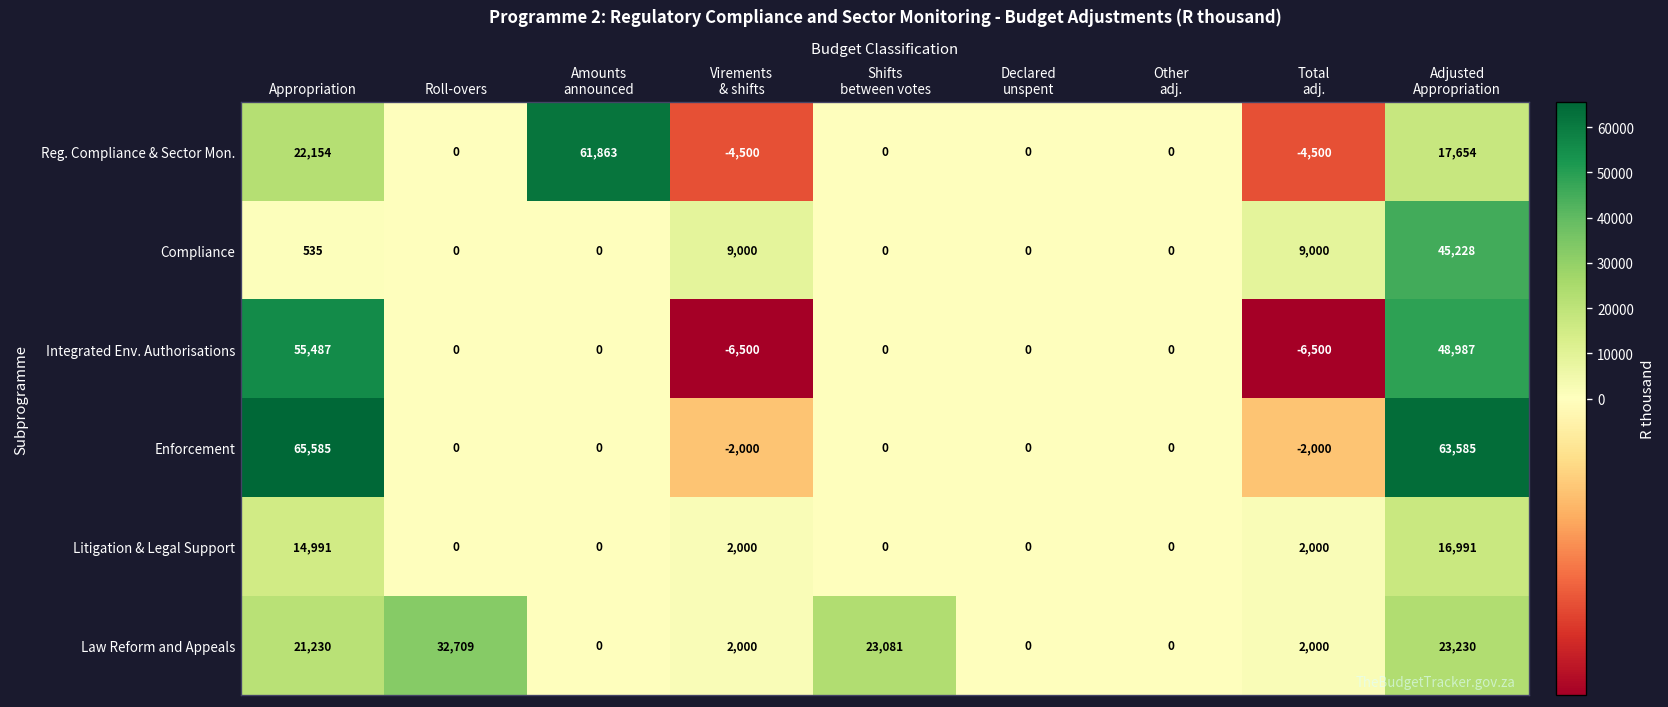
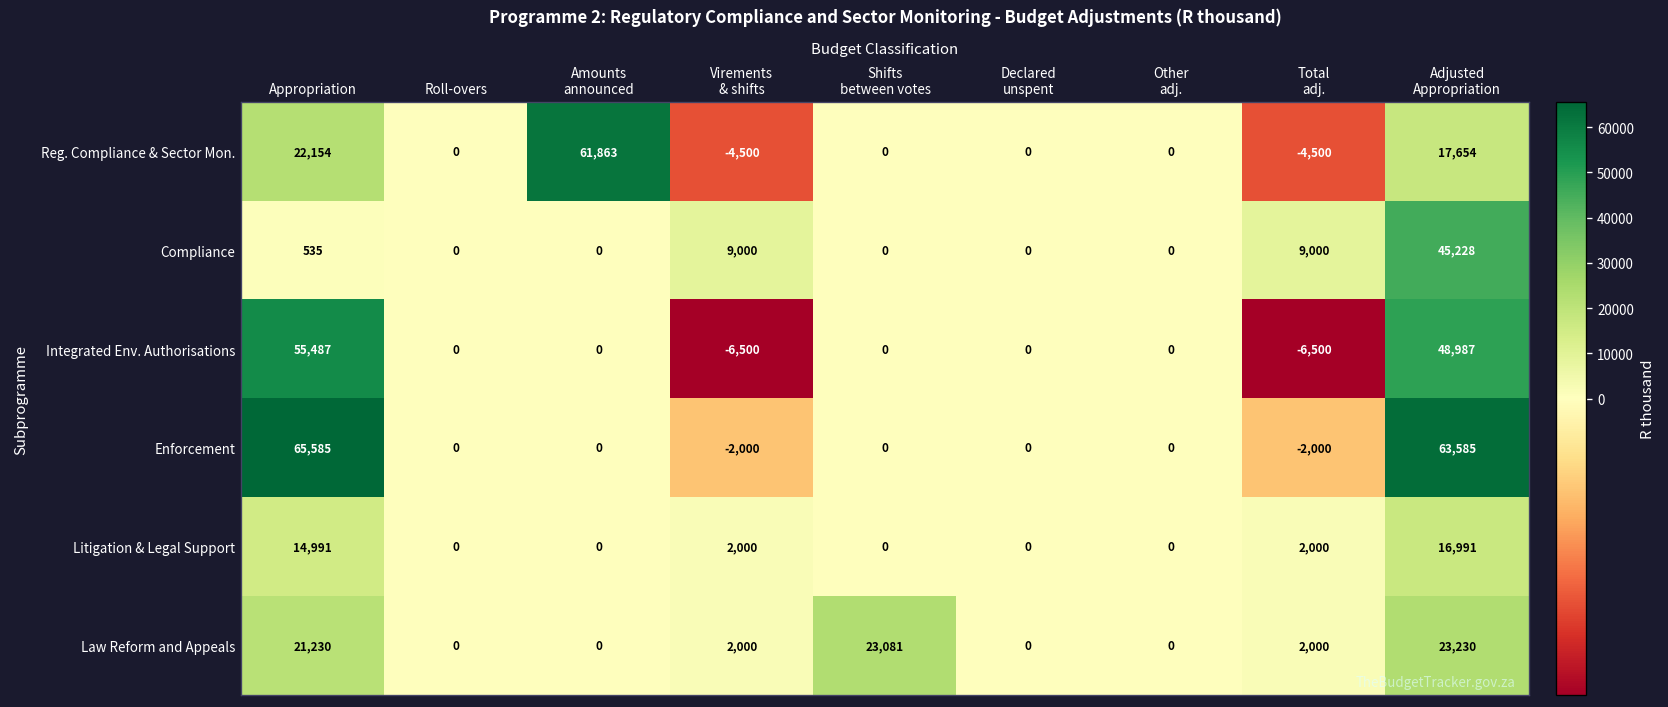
  {
    "Reg. Compliance & Sector Mon.": {
      "Appropriation": "22,154",
      "Roll-overs": "0",
      "Amounts announced": "61,863",
      "Virements & shifts": "-4,500",
      "Shifts between votes": "0",
      "Declared unspent": "0",
      "Other adj.": "0",
      "Total adj.": "-4,500",
      "Adjusted Appropriation": "17,654"
    },
    "Compliance": {
      "Appropriation": "535",
      "Roll-overs": "0",
      "Amounts announced": "0",
      "Virements & shifts": "9,000",
      "Shifts between votes": "0",
      "Declared unspent": "0",
      "Other adj.": "0",
      "Total adj.": "9,000",
      "Adjusted Appropriation": "45,228"
    },
    "Integrated Env. Authorisations": {
      "Appropriation": "55,487",
      "Roll-overs": "0",
      "Amounts announced": "0",
      "Virements & shifts": "-6,500",
      "Shifts between votes": "0",
      "Declared unspent": "0",
      "Other adj.": "0",
      "Total adj.": "-6,500",
      "Adjusted Appropriation": "48,987"
    },
    "Enforcement": {
      "Appropriation": "65,585",
      "Roll-overs": "0",
      "Amounts announced": "0",
      "Virements & shifts": "-2,000",
      "Shifts between votes": "0",
      "Declared unspent": "0",
      "Other adj.": "0",
      "Total adj.": "-2,000",
      "Adjusted Appropriation": "63,585"
    },
    "Litigation & Legal Support": {
      "Appropriation": "14,991",
      "Roll-overs": "0",
      "Amounts announced": "0",
      "Virements & shifts": "2,000",
      "Shifts between votes": "0",
      "Declared unspent": "0",
      "Other adj.": "0",
      "Total adj.": "2,000",
      "Adjusted Appropriation": "16,991"
    },
    "Law Reform and Appeals": {
      "Appropriation": "21,230",
-     "Roll-overs": "32,709",
+     "Roll-overs": "0",
      "Amounts announced": "0",
      "Virements & shifts": "2,000",
      "Shifts between votes": "23,081",
      "Declared unspent": "0",
      "Other adj.": "0",
      "Total adj.": "2,000"
    }
  }
